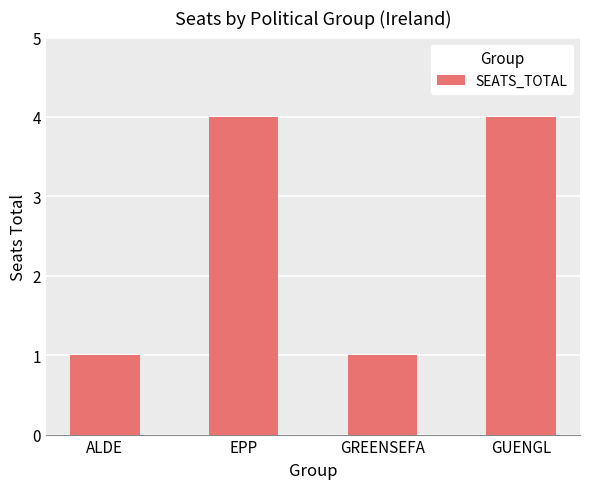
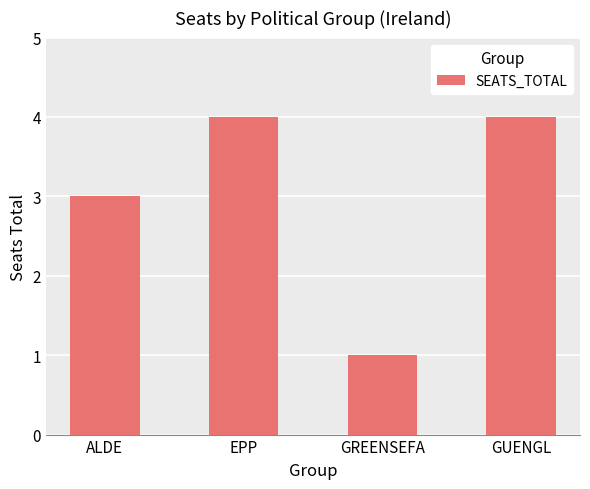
  {
-   "ALDE": 1,
+   "ALDE": 3,
    "EPP": 4,
    "GREENSEFA": 1,
    "GUENGL": 4
  }
